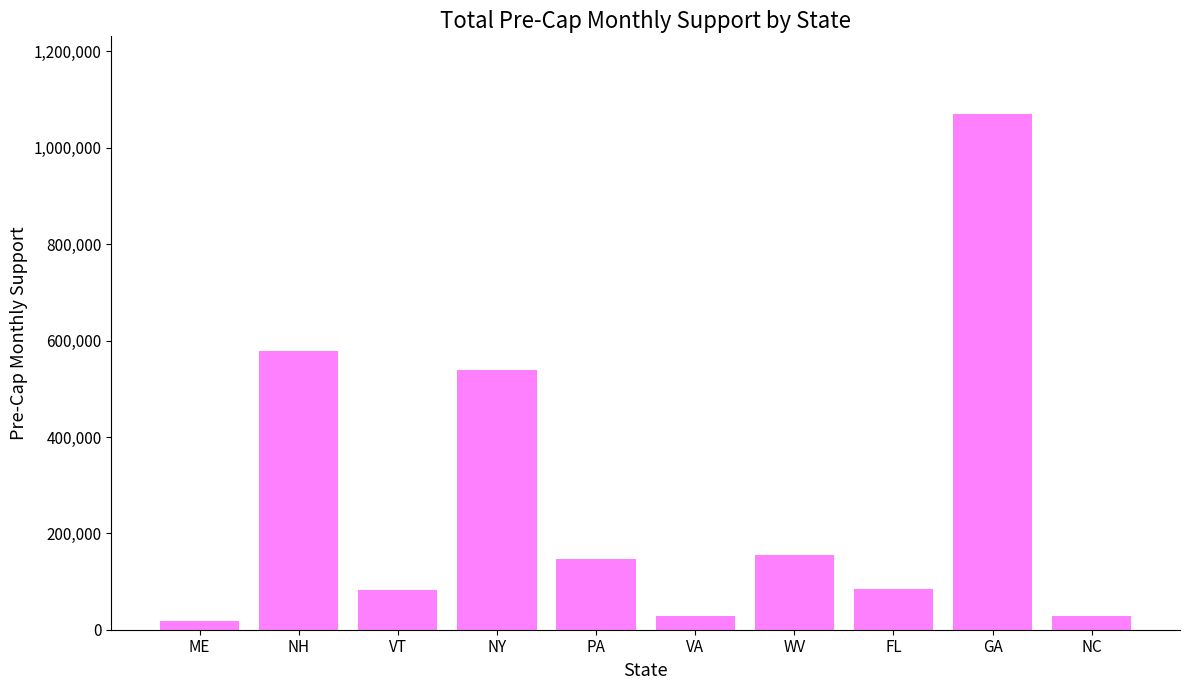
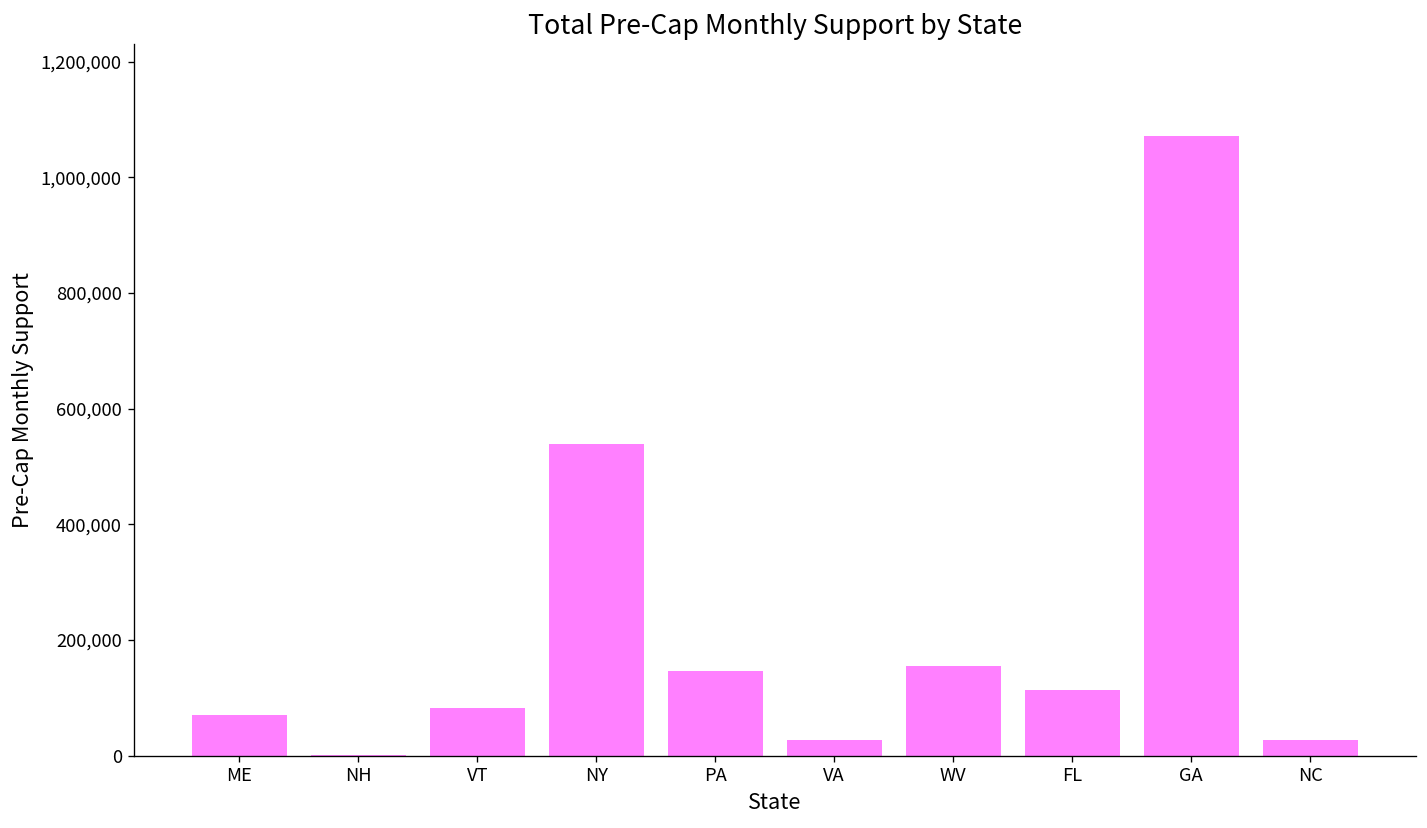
  {
-   "ME": "20,000",
-   "NH": "580,000",
+   "ME": "70,000",
+   "NH": "0",
    "VT": "80,000",
    "NY": "540,000",
    "PA": "150,000",
    "VA": "30,000",
    "WV": "160,000",
-   "FL": "90,000",
+   "FL": "110,000",
    "GA": "1,070,000",
    "NC": "30,000"
  }
